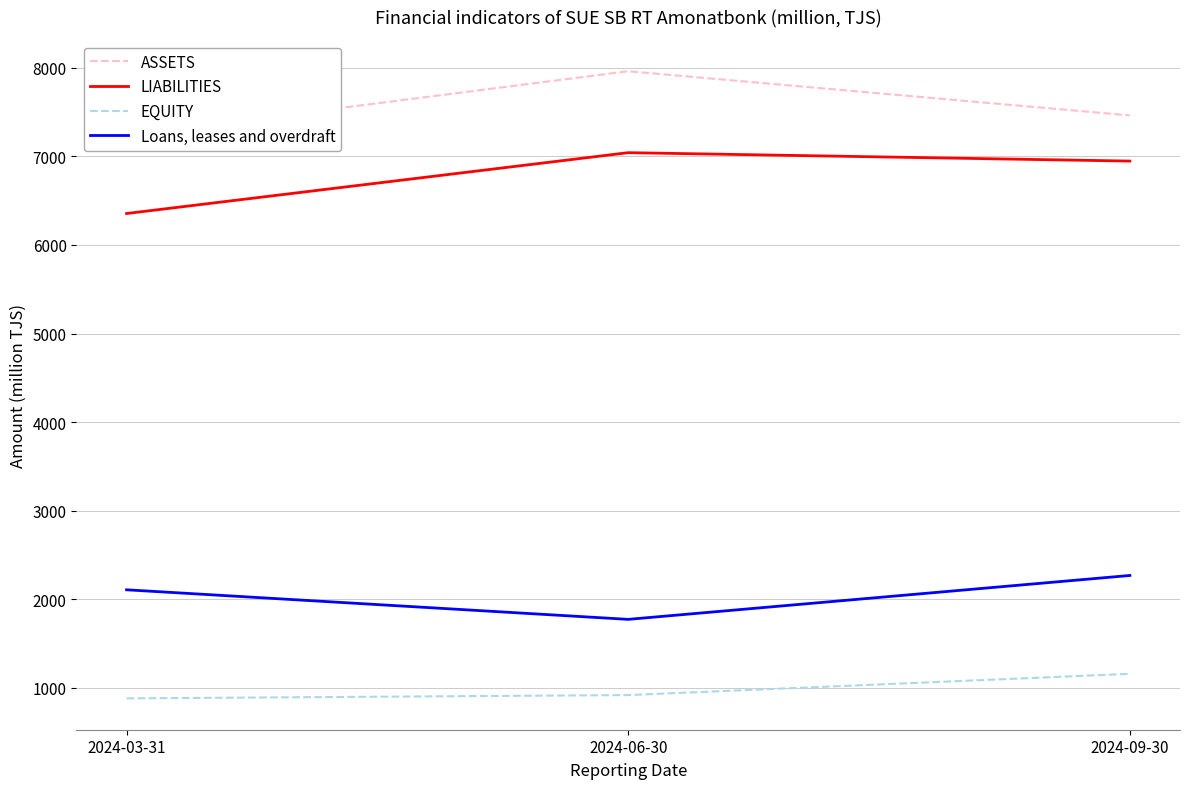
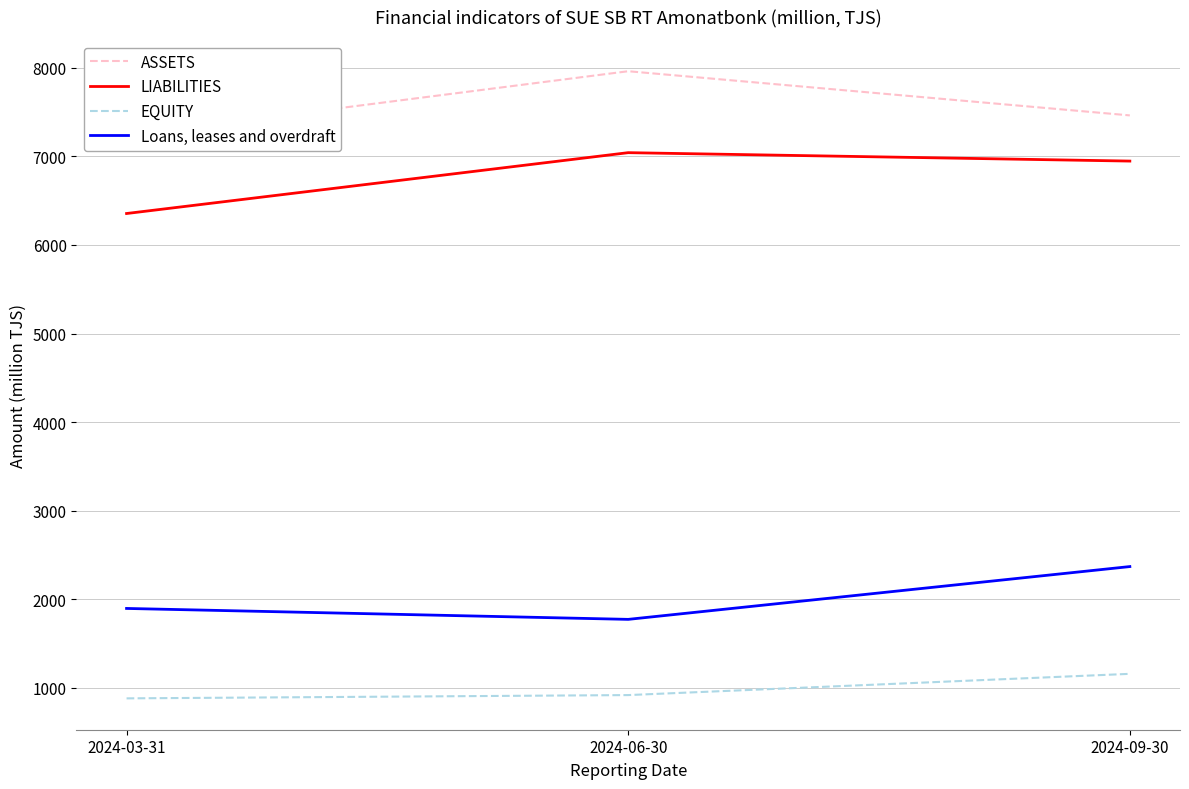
  {
    "ASSETS": {
      "2024-06-30": 8000,
      "2024-09-30": 7500
    },
    "LIABILITIES": {
      "2024-03-31": 6400,
      "2024-06-30": 7000,
      "2024-09-30": 6900
    },
    "EQUITY": {
      "2024-03-31": 900,
      "2024-06-30": 900,
      "2024-09-30": 1200
    },
    "Loans, leases and overdraft": {
-     "2024-03-31": 2100,
+     "2024-03-31": 1900,
      "2024-06-30": 1800,
-     "2024-09-30": 2300
+     "2024-09-30": 2400
    }
  }
